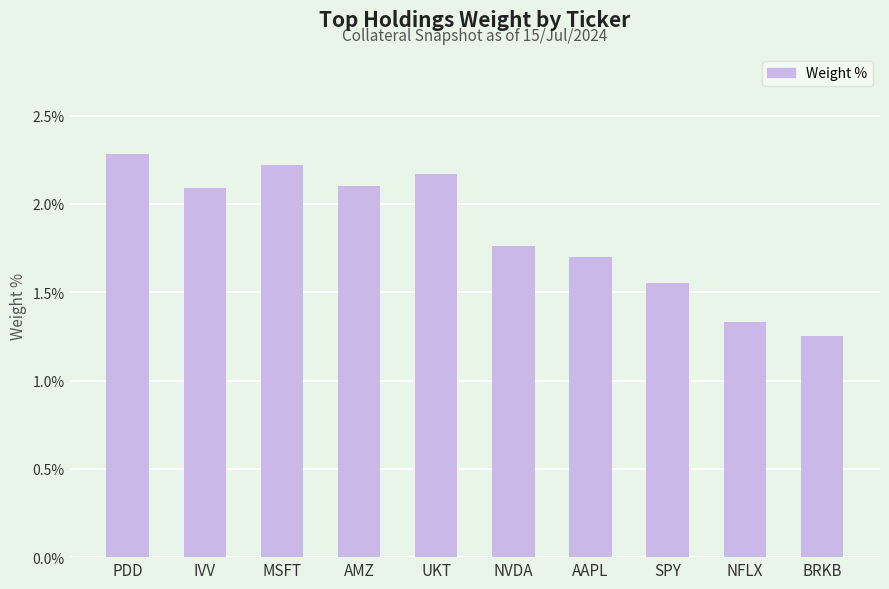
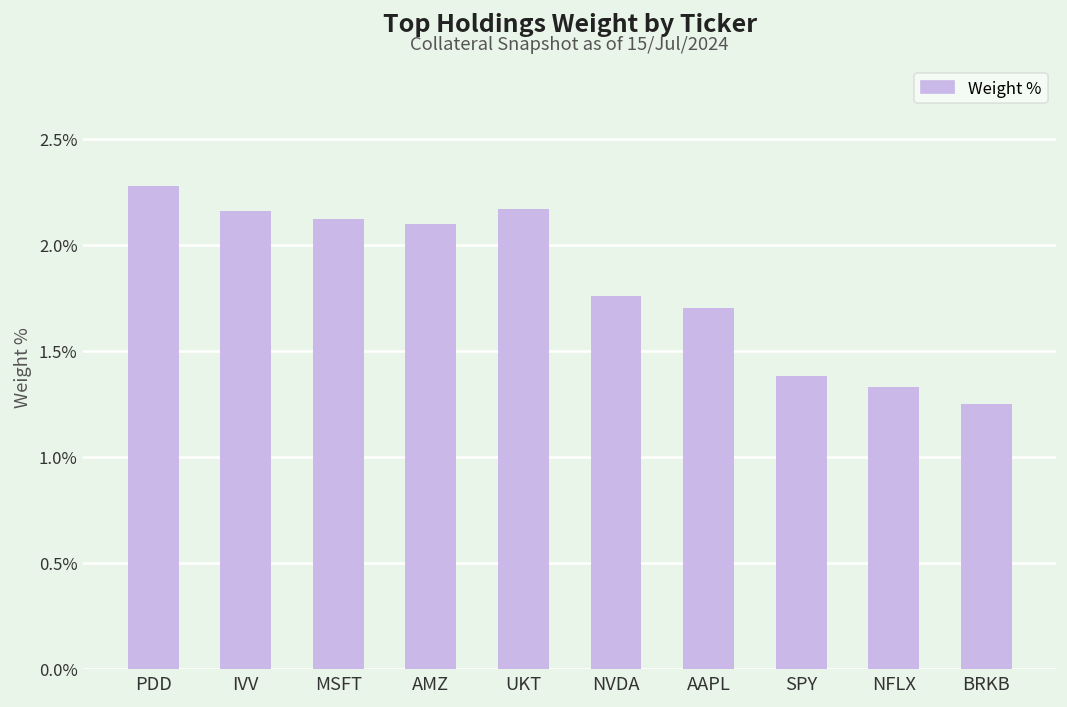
  {
    "PDD": "2.28%",
-   "IVV": "2.09%",
-   "MSFT": "2.22%",
+   "IVV": "2.16%",
+   "MSFT": "2.12%",
    "AMZ": "2.10%",
    "UKT": "2.17%",
    "NVDA": "1.76%",
    "AAPL": "1.70%",
-   "SPY": "1.55%",
+   "SPY": "1.38%",
    "NFLX": "1.33%",
    "BRKB": "1.25%"
  }
